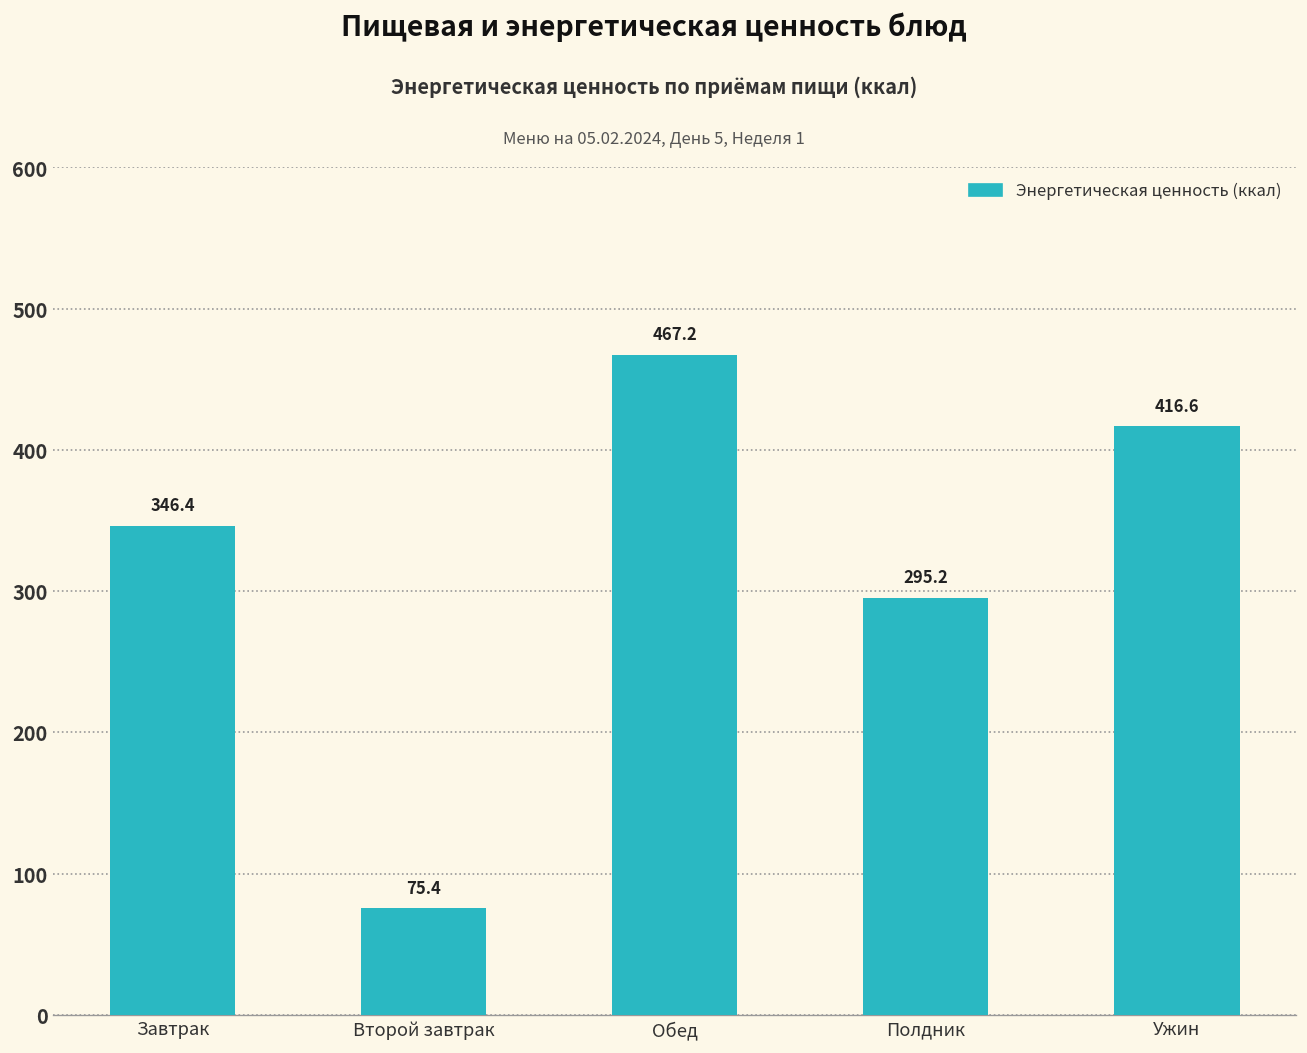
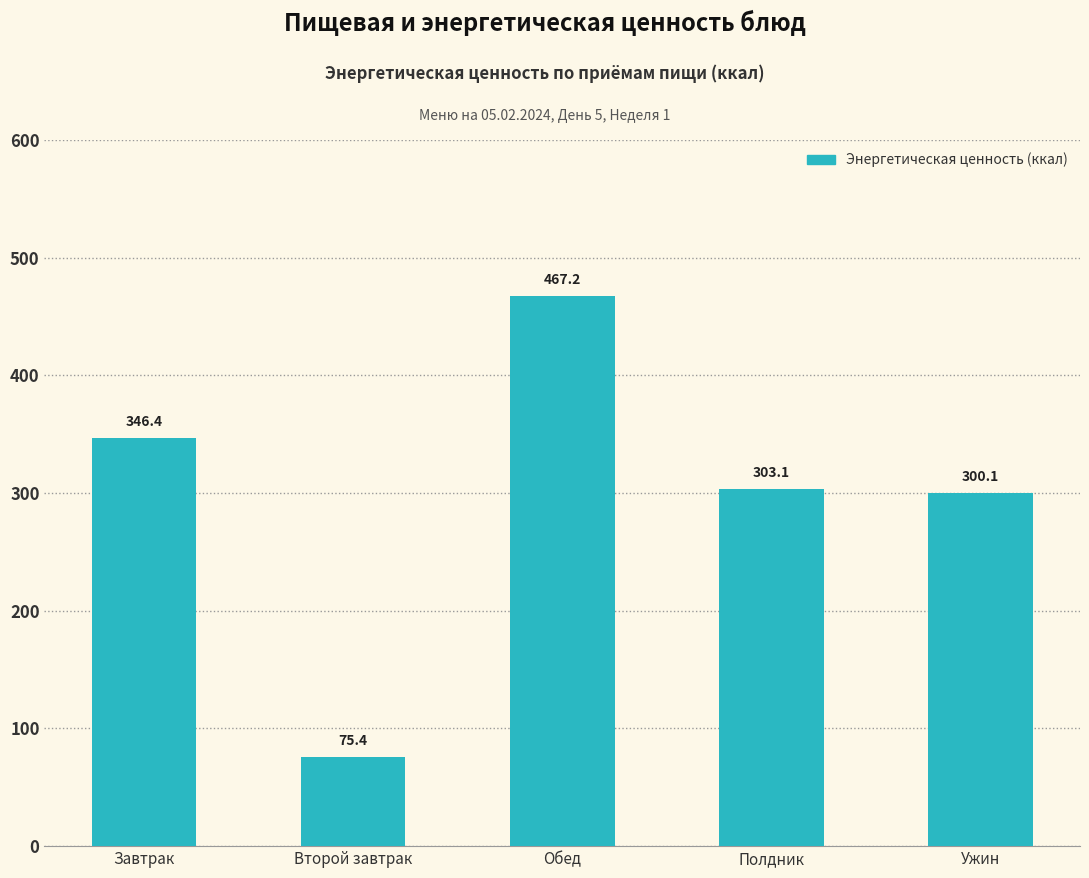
  {
    "Завтрак": 346.4,
    "Второй завтрак": 75.4,
    "Обед": 467.2,
-   "Полдник": 295.2,
-   "Ужин": 416.6
+   "Полдник": 303.1,
+   "Ужин": 300.1
  }
